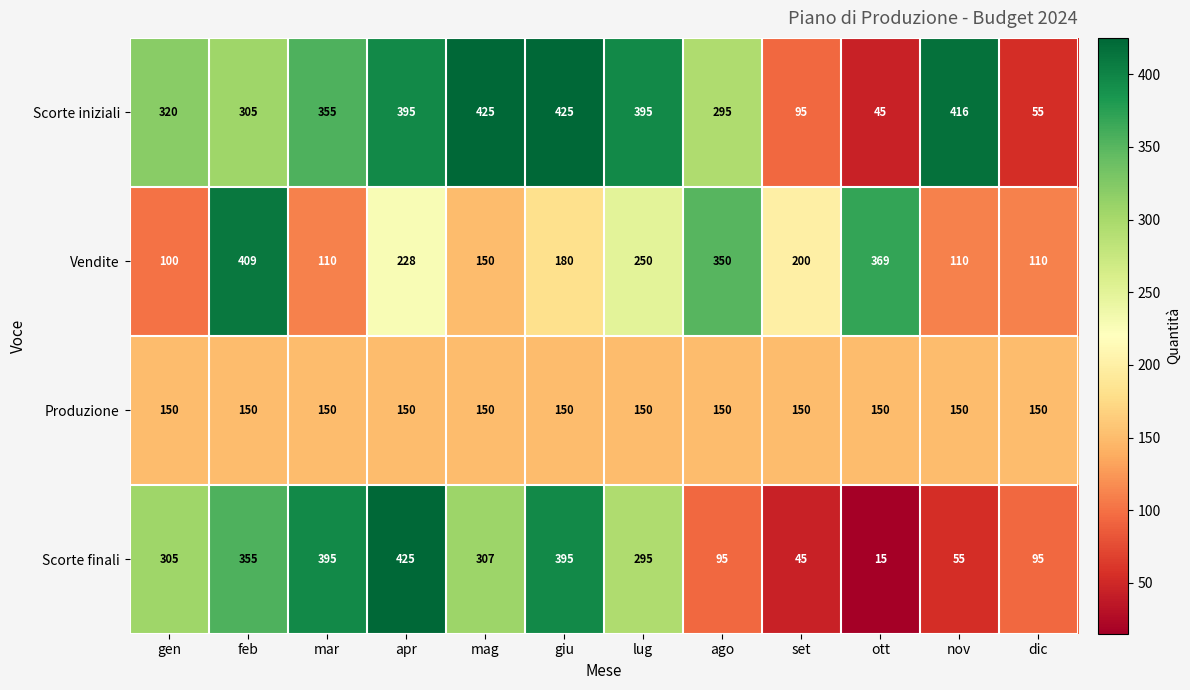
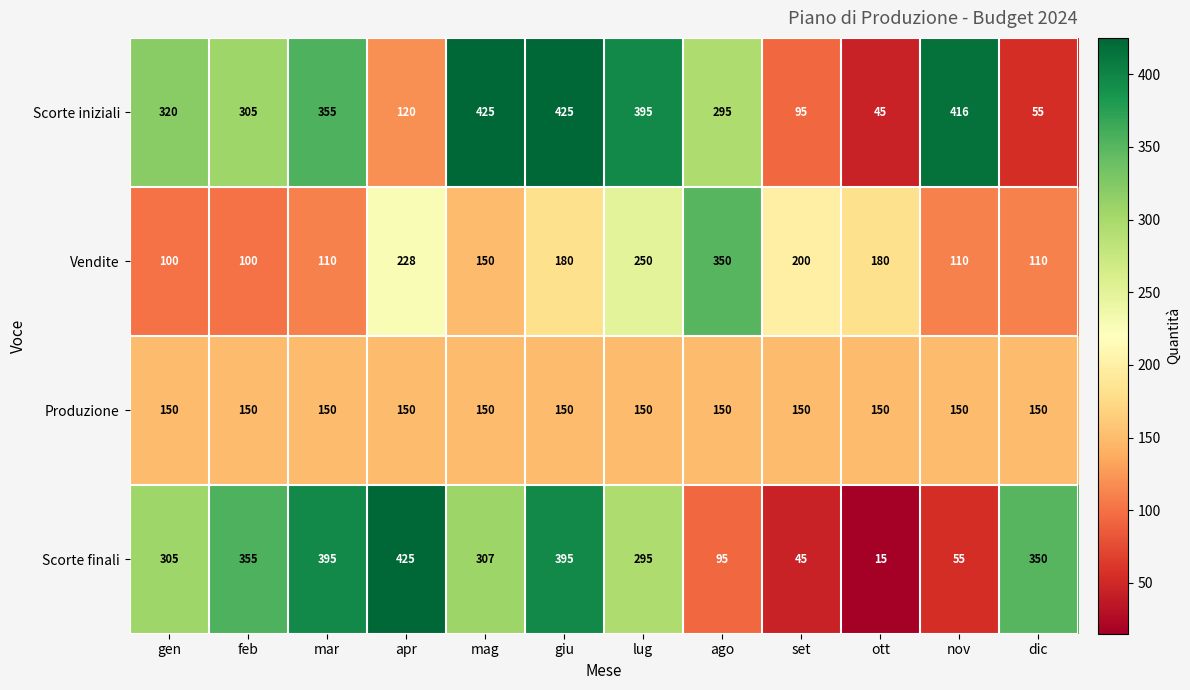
  {
    "Scorte iniziali": {
      "gen": 320,
      "feb": 305,
      "mar": 355,
-     "apr": 395,
+     "apr": 120,
      "mag": 425,
      "giu": 425,
      "lug": 395,
      "ago": 295,
      "set": 95,
      "ott": 45,
      "nov": 416,
      "dic": 55
    },
    "Vendite": {
      "gen": 100,
-     "feb": 409,
+     "feb": 100,
      "mar": 110,
      "apr": 228,
      "mag": 150,
      "giu": 180,
      "lug": 250,
      "ago": 350,
      "set": 200,
-     "ott": 369,
+     "ott": 180,
      "nov": 110,
      "dic": 110
    },
    "Produzione": {
      "gen": 150,
      "feb": 150,
      "mar": 150,
      "apr": 150,
      "mag": 150,
      "giu": 150,
      "lug": 150,
      "ago": 150,
      "set": 150,
      "ott": 150,
      "nov": 150,
      "dic": 150
    },
    "Scorte finali": {
      "gen": 305,
      "feb": 355,
      "mar": 395,
      "apr": 425,
      "mag": 307,
      "giu": 395,
      "lug": 295,
      "ago": 95,
      "set": 45,
      "ott": 15,
      "nov": 55,
-     "dic": 95
+     "dic": 350
    }
  }
